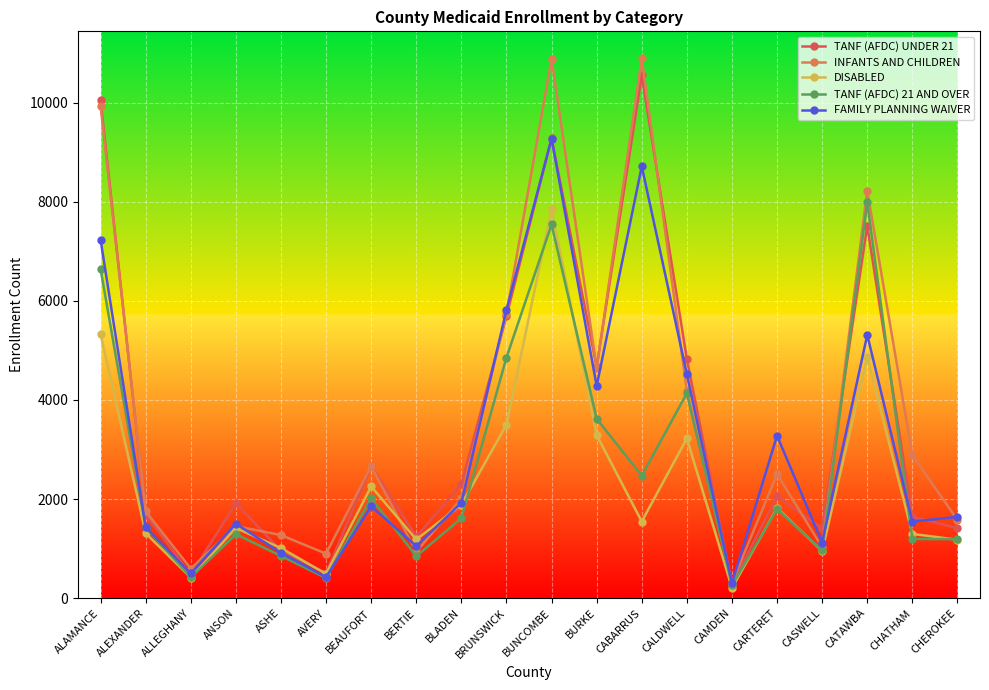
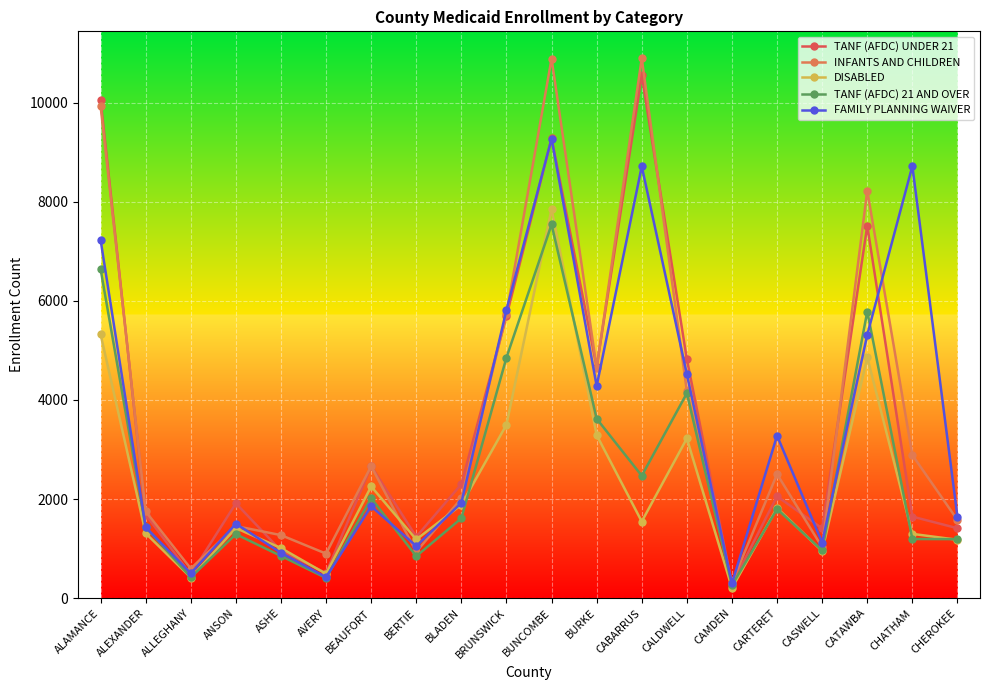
  {
    "DISABLED": {
      "ALAMANCE": 5300,
      "ALEXANDER": 1300,
      "ASHE": 1000,
      "BEAUFORT": 2300,
      "BERTIE": 1200,
      "BRUNSWICK": 3500,
      "BUNCOMBE": 7900,
      "BURKE": 3300,
      "CABARRUS": 1500,
      "CALDWELL": 3200,
      "CAMDEN": 200,
      "CATAWBA": 4900,
      "CHATHAM": 1300
    },
    "TANF (AFDC) 21 AND OVER": {
      "ALAMANCE": 6600,
      "ANSON": 1300,
      "ASHE": 900,
      "BEAUFORT": 2000,
      "BERTIE": 800,
      "BLADEN": 1600,
      "BRUNSWICK": 4900,
      "BUNCOMBE": 7500,
      "BURKE": 3600,
      "CABARRUS": 2500,
-     "CATAWBA": 8000,
+     "CATAWBA": 5800,
      "CHATHAM": 1200
    },
    "FAMILY PLANNING WAIVER": {
      "ALAMANCE": 7200,
      "BEAUFORT": 1900,
      "BERTIE": 1100,
      "BRUNSWICK": 5800,
      "BURKE": 4300,
      "CABARRUS": 8700,
      "CALDWELL": 4500,
      "CARTERET": 3300,
      "CASWELL": 1100,
      "CATAWBA": 5300,
-     "CHATHAM": 1500,
+     "CHATHAM": 8700,
      "CHEROKEE": 1600
    }
  }
